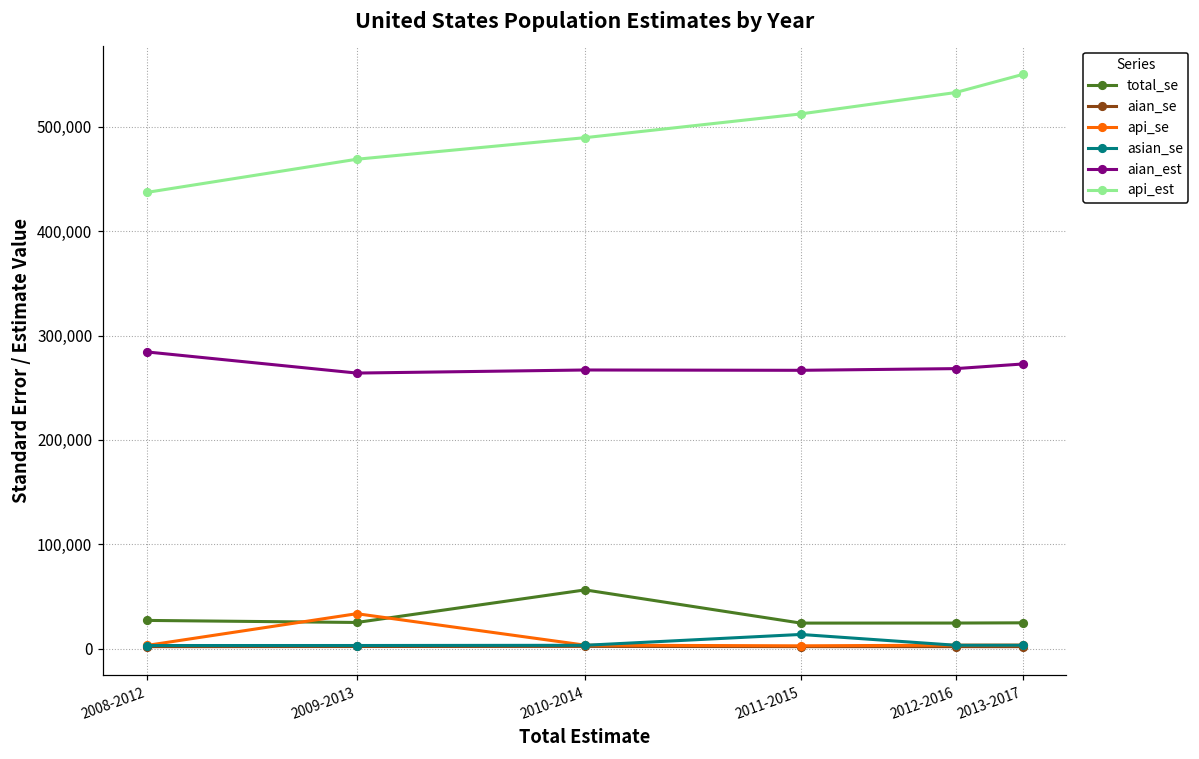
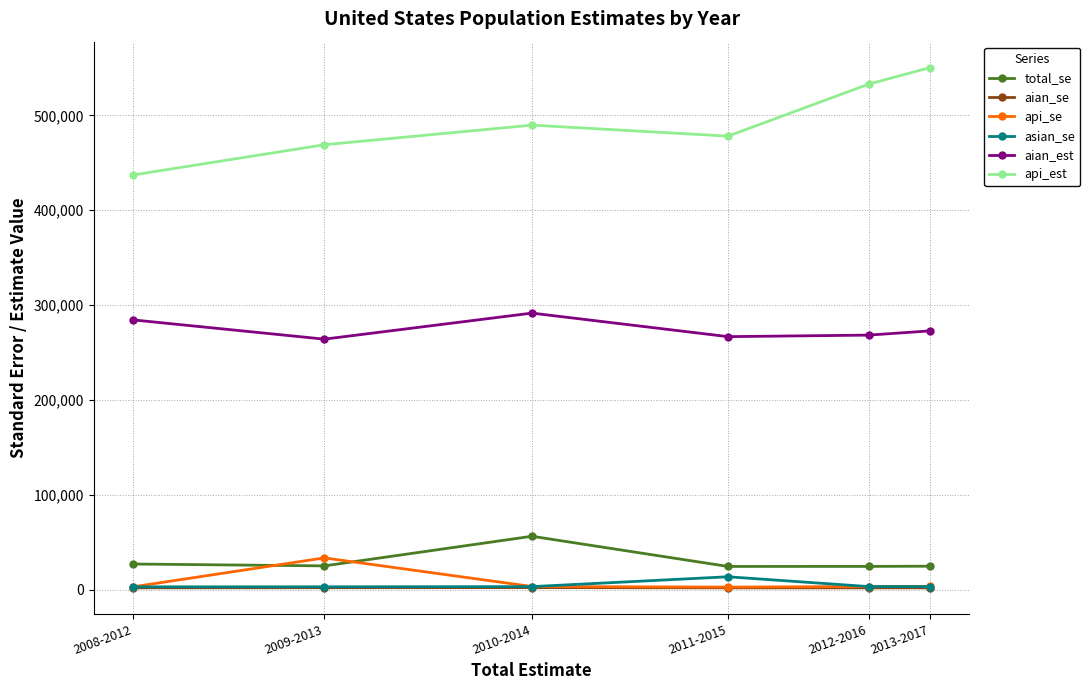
  {
    "total_se": {
      "2008-2012": "30,000",
      "2009-2013": "30,000",
      "2010-2014": "60,000",
      "2011-2015": "20,000",
      "2012-2016": "20,000",
      "2013-2017": "20,000"
    },
    "api_se": {
      "2009-2013": "30,000"
    },
    "asian_se": {
      "2011-2015": "10,000"
    },
    "aian_est": {
      "2008-2012": "280,000",
      "2009-2013": "260,000",
-     "2010-2014": "270,000",
+     "2010-2014": "290,000",
      "2011-2015": "270,000",
      "2012-2016": "270,000",
      "2013-2017": "270,000"
    },
    "api_est": {
      "2008-2012": "440,000",
      "2009-2013": "470,000",
      "2010-2014": "490,000",
-     "2011-2015": "510,000",
+     "2011-2015": "480,000",
      "2012-2016": "530,000",
      "2013-2017": "550,000"
    }
  }
